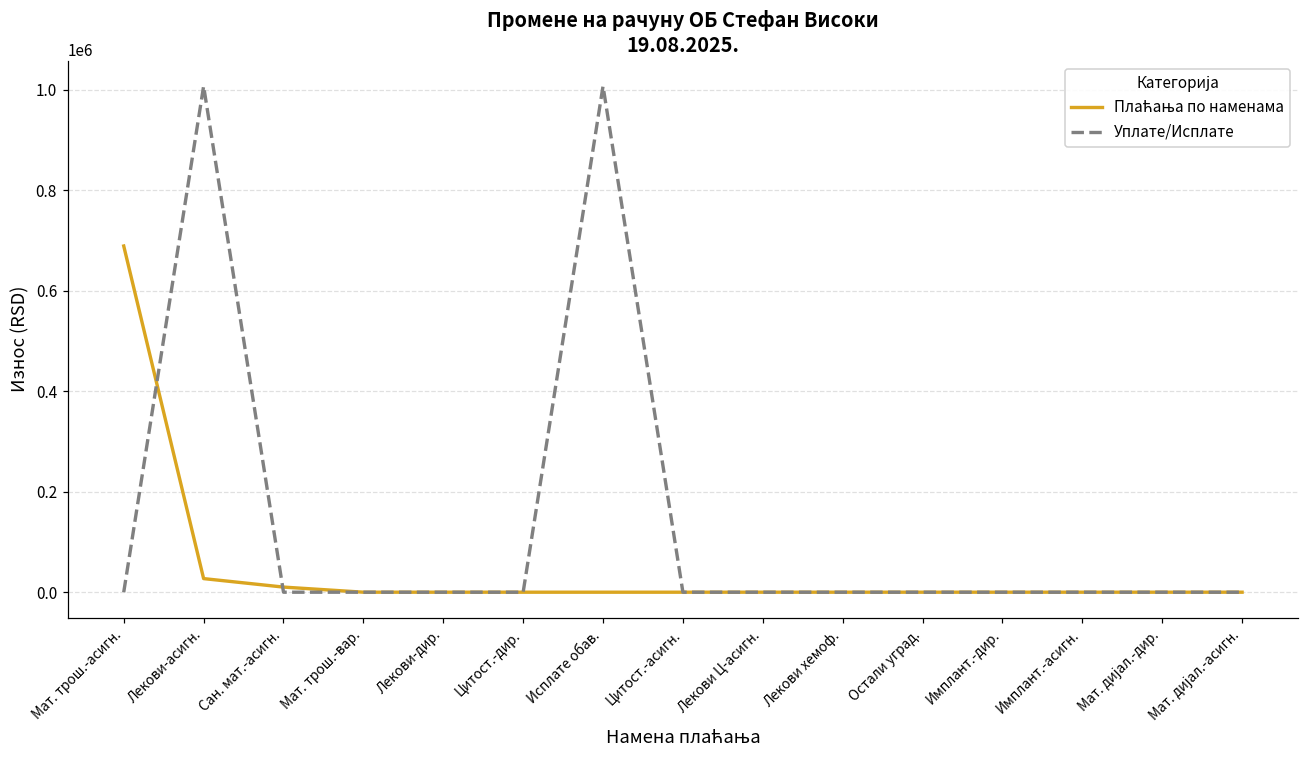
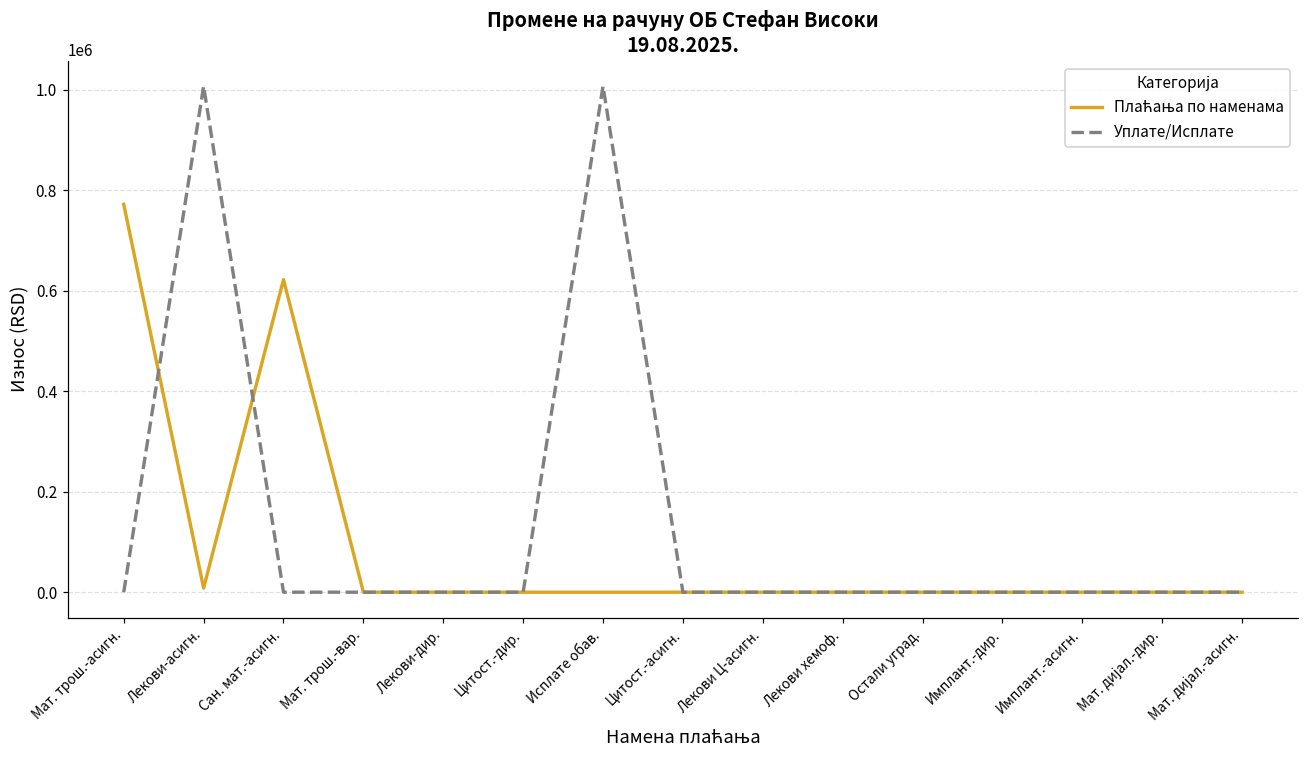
  {
    "Плаћања по наменама": {
-     "Мат. трош.-асигн.": 690000,
-     "Лекови-асигн.": 30000,
-     "Сан. мат.-асигн.": 10000,
+     "Мат. трош.-асигн.": 770000,
+     "Лекови-асигн.": 10000,
+     "Сан. мат.-асигн.": 620000,
      "Исплате обав.": 0
    },
    "Уплате/Исплате": {
      "Мат. трош.-асигн.": 0,
      "Лекови-асигн.": 1010000,
      "Сан. мат.-асигн.": 0,
      "Исплате обав.": 1010000
    }
  }
